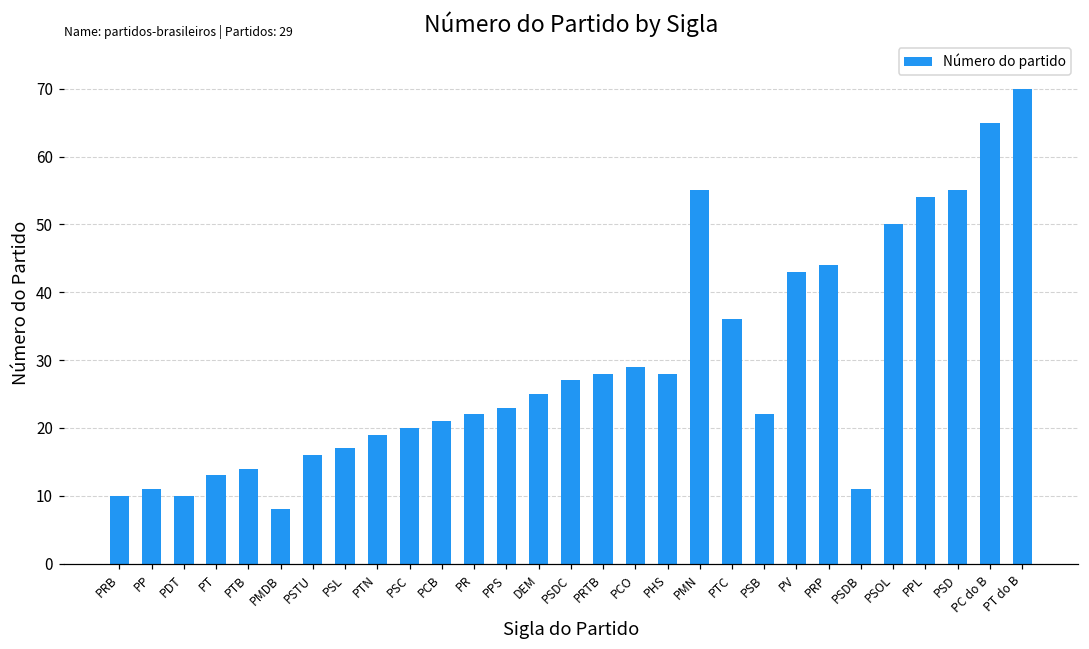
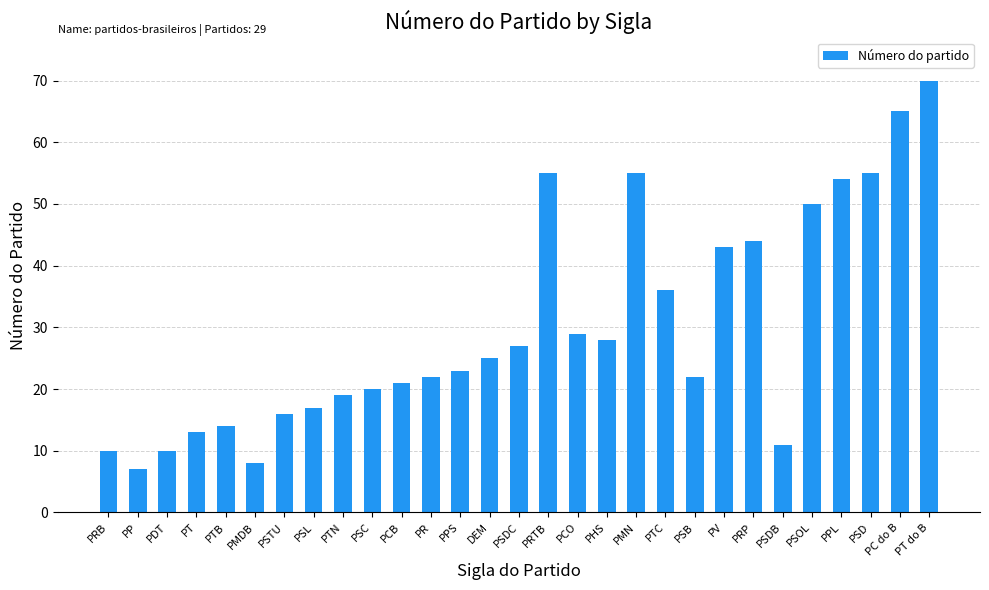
  {
    "PRB": 10,
-   "PP": 11,
+   "PP": 7,
    "PDT": 10,
    "PT": 13,
    "PTB": 14,
    "PMDB": 8,
    "PSTU": 16,
    "PSL": 17,
    "PTN": 19,
    "PSC": 20,
    "PCB": 21,
    "PR": 22,
    "PPS": 23,
    "DEM": 25,
    "PSDC": 27,
-   "PRTB": 28,
+   "PRTB": 55,
    "PCO": 29,
    "PHS": 28,
    "PMN": 55,
    "PTC": 36,
    "PSB": 22,
    "PV": 43,
    "PRP": 44,
    "PSDB": 11,
    "PSOL": 50,
    "PPL": 54,
    "PSD": 55,
    "PC do B": 65,
    "PT do B": 70
  }
